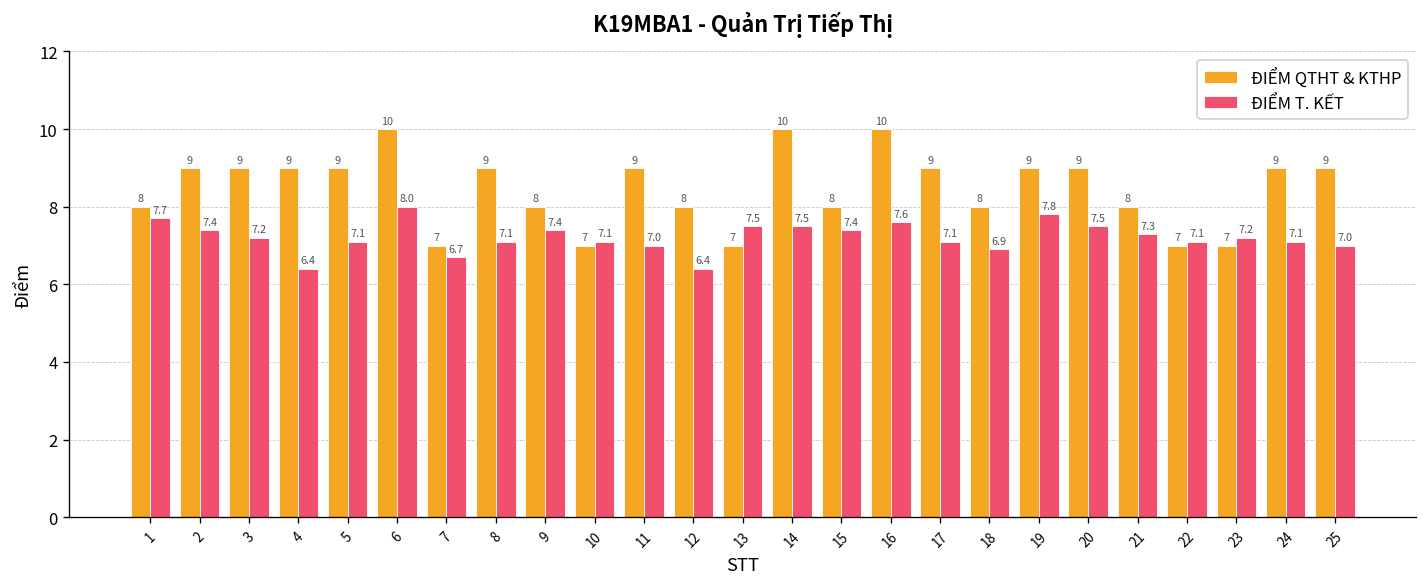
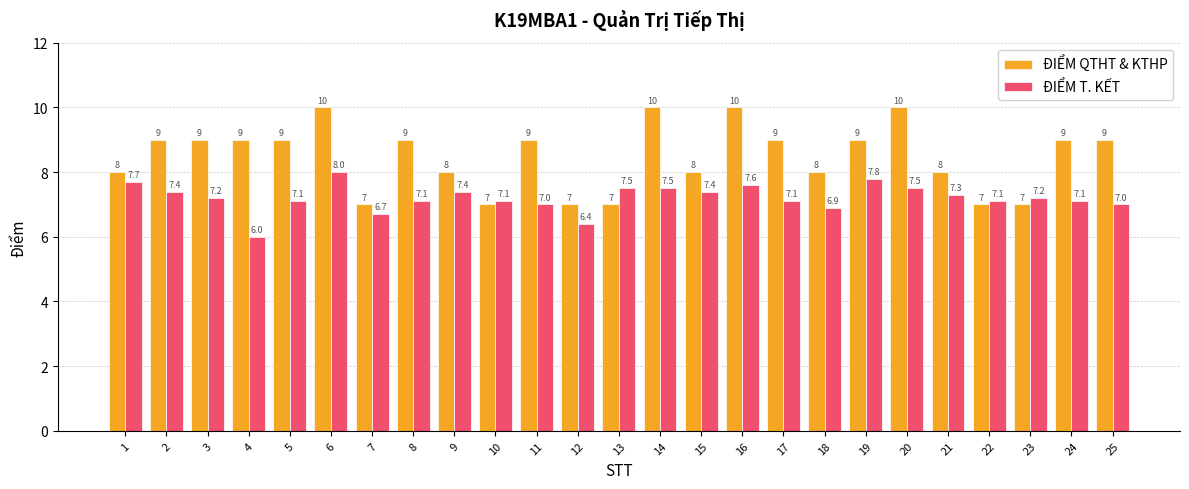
  {
    "ĐIỂM QTHT & KTHP": {
      "1": 8,
      "2": 9,
      "3": 9,
      "4": 9,
      "5": 9,
      "6": 10,
      "7": 7,
      "8": 9,
      "9": 8,
      "10": 7,
      "11": 9,
-     "12": 8,
+     "12": 7,
      "13": 7,
      "14": 10,
      "15": 8,
      "16": 10,
      "17": 9,
      "18": 8,
      "19": 9,
-     "20": 9,
+     "20": 10,
      "21": 8,
      "22": 7,
      "23": 7,
      "24": 9,
      "25": 9
    },
    "ĐIỂM T. KẾT": {
      "1": 7.7,
      "2": 7.4,
      "3": 7.2,
-     "4": 6.4,
+     "4": 6.0,
      "5": 7.1,
      "6": 8.0,
      "7": 6.7,
      "8": 7.1,
      "9": 7.4,
      "10": 7.1,
      "11": 7.0,
      "12": 6.4,
      "13": 7.5,
      "14": 7.5,
      "15": 7.4,
      "16": 7.6,
      "17": 7.1,
      "18": 6.9,
      "19": 7.8,
      "20": 7.5,
      "21": 7.3,
      "22": 7.1,
      "23": 7.2,
      "24": 7.1,
      "25": 7.0
    }
  }
